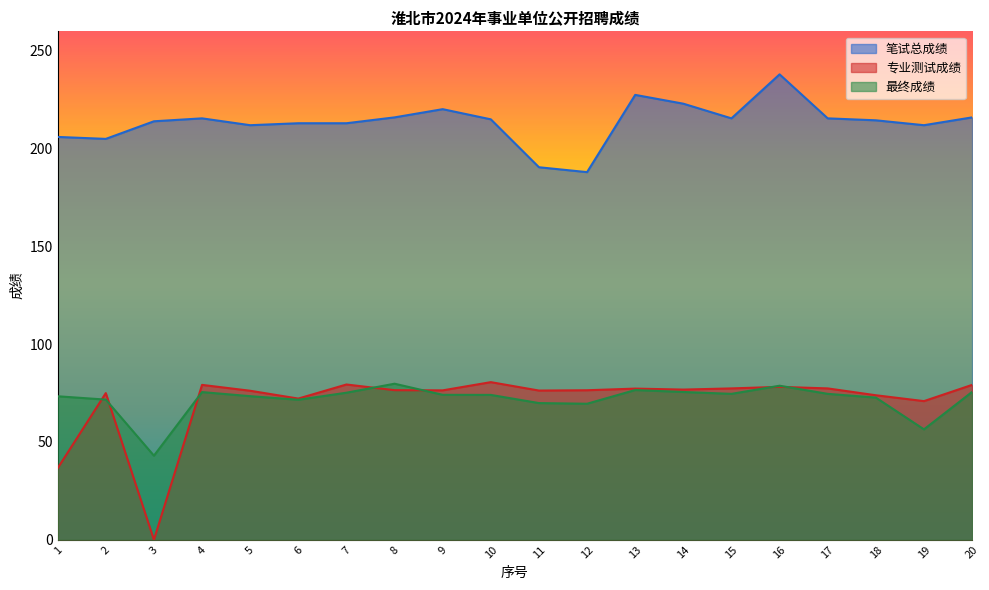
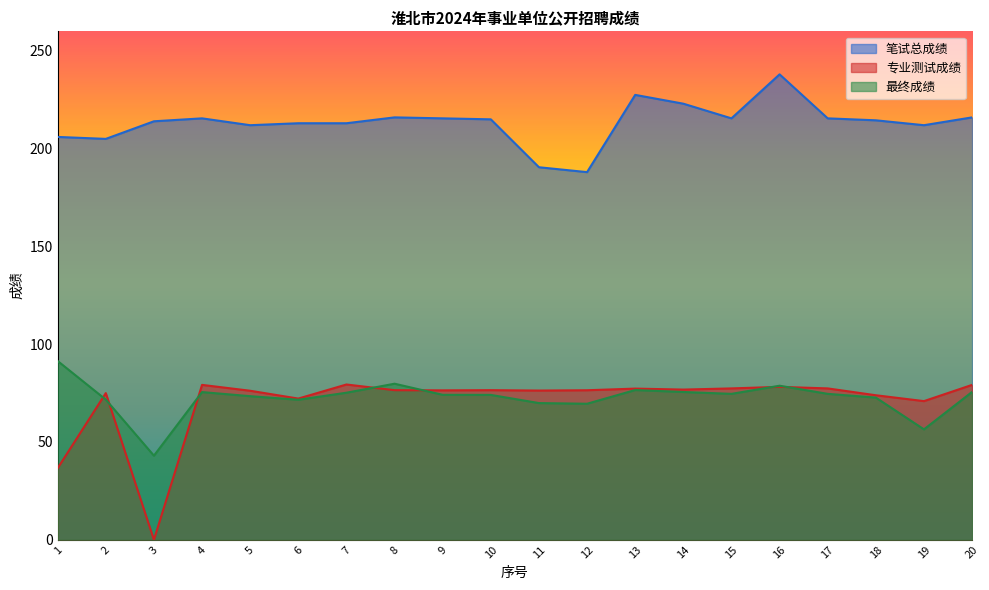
  {
    "笔试总成绩": {
      "1": 206,
      "2": 205,
      "3": 214,
      "4": 216,
      "5": 212,
      "6": 213,
      "7": 213,
      "8": 216,
-     "9": 220,
+     "9": 216,
      "10": 215,
      "11": 191,
      "12": 188,
      "13": 228,
      "14": 223,
      "15": 216,
      "16": 238,
      "17": 216,
      "18": 215,
      "19": 212,
      "20": 216
    },
    "专业测试成绩": {
      "1": 37,
      "2": 75,
      "3": 0,
      "4": 79,
      "5": 76,
      "7": 79,
      "8": 77,
      "9": 76,
-     "10": 81,
+     "10": 77,
      "11": 76,
      "12": 76,
      "15": 77,
      "17": 77,
      "19": 71,
      "20": 79
    },
    "最终成绩": {
-     "1": 73,
+     "1": 91,
      "2": 72,
      "3": 43,
      "4": 76,
      "5": 73,
      "7": 75,
      "8": 80,
      "9": 74,
      "10": 74,
      "11": 70,
      "12": 70,
      "15": 75,
      "17": 75,
      "19": 56,
      "20": 76
    }
  }
